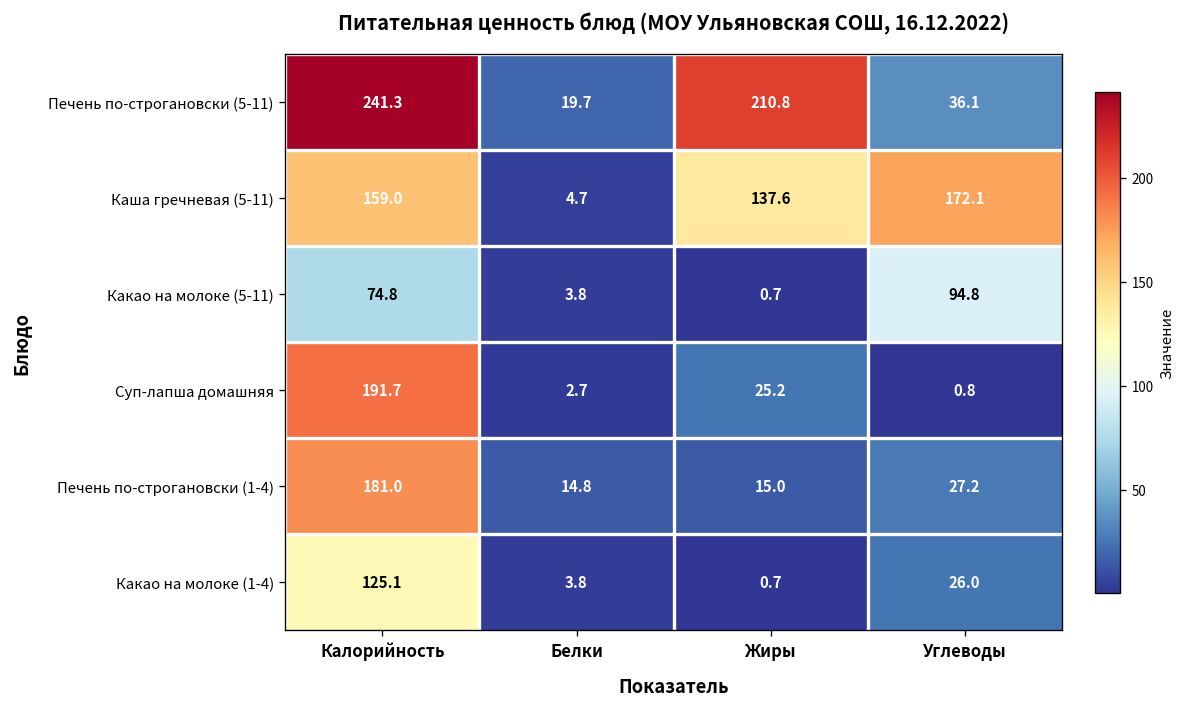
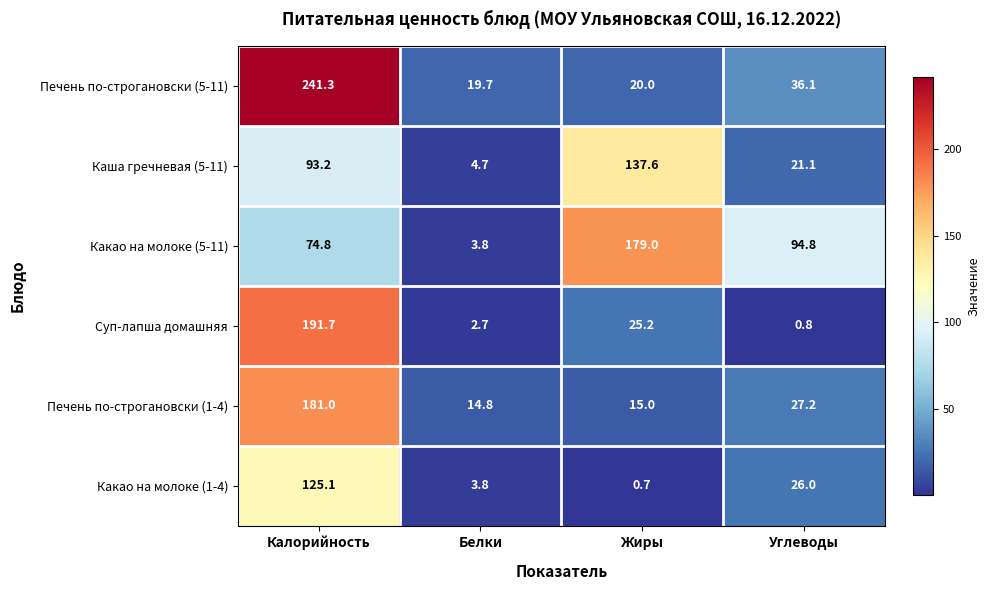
  {
    "Печень по-строгановски (5-11)": {
      "Калорийность": 241.3,
      "Белки": 19.7,
-     "Жиры": 210.8,
+     "Жиры": 20.0,
      "Углеводы": 36.1
    },
    "Каша гречневая (5-11)": {
-     "Калорийность": 159.0,
+     "Калорийность": 93.2,
      "Белки": 4.7,
      "Жиры": 137.6,
-     "Углеводы": 172.1
+     "Углеводы": 21.1
    },
    "Какао на молоке (5-11)": {
      "Калорийность": 74.8,
      "Белки": 3.8,
-     "Жиры": 0.7,
+     "Жиры": 179.0,
      "Углеводы": 94.8
    },
    "Суп-лапша домашняя": {
      "Калорийность": 191.7,
      "Белки": 2.7,
      "Жиры": 25.2,
      "Углеводы": 0.8
    },
    "Печень по-строгановски (1-4)": {
      "Калорийность": 181.0,
      "Белки": 14.8,
      "Жиры": 15.0,
      "Углеводы": 27.2
    },
    "Какао на молоке (1-4)": {
      "Калорийность": 125.1,
      "Белки": 3.8,
      "Жиры": 0.7,
      "Углеводы": 26.0
    }
  }
